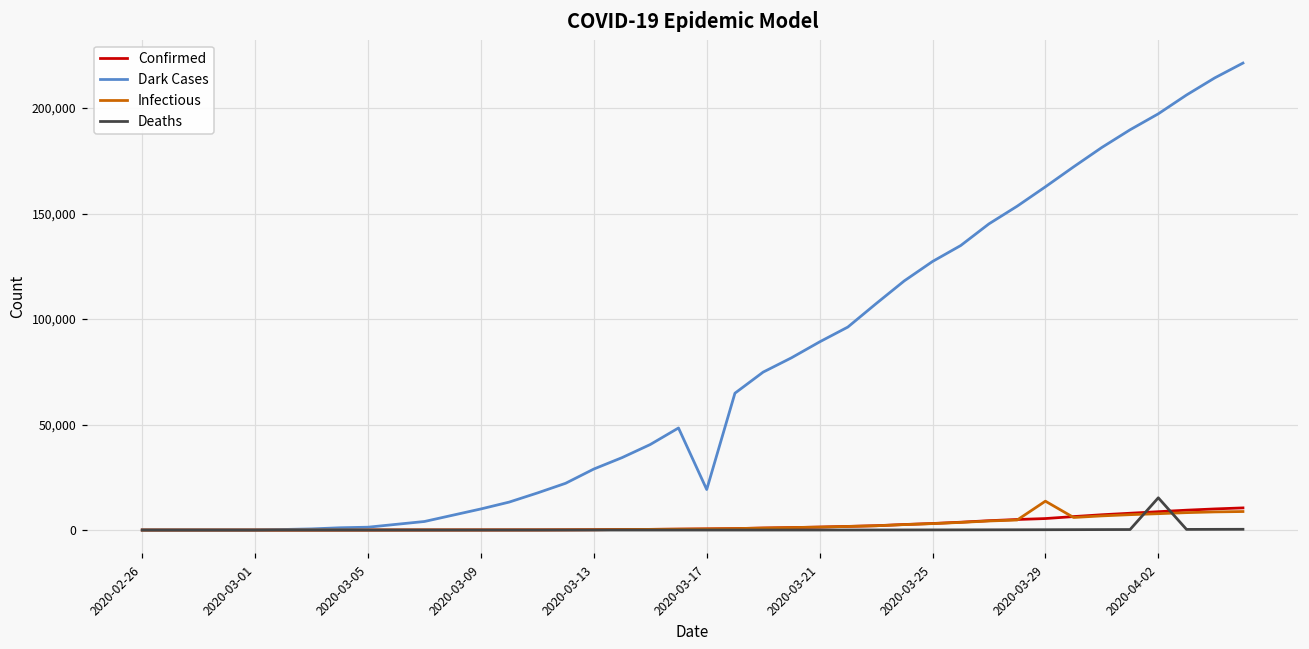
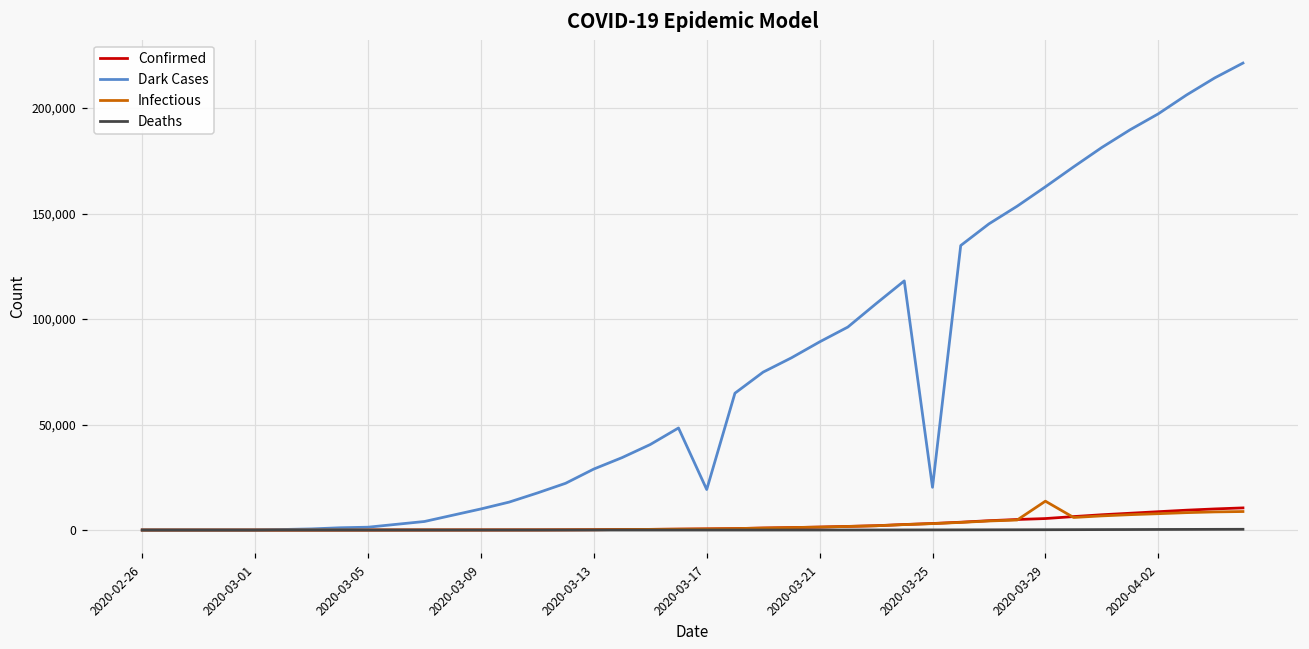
  {
    "Confirmed": {
      "2020-03-29": "5,000"
    },
    "Dark Cases": {
      "2020-03-09": "10,000",
      "2020-03-13": "29,000",
      "2020-03-17": "19,000",
      "2020-03-21": "89,000",
-     "2020-03-25": "127,000",
+     "2020-03-25": "20,000",
      "2020-03-29": "163,000",
      "2020-04-02": "197,000"
    },
    "Infectious": {
      "2020-03-29": "14,000"
    },
    "Deaths": {
      "2020-03-21": "0",
      "2020-03-25": "0",
      "2020-03-29": "0",
-     "2020-04-02": "15,000"
+     "2020-04-02": "0"
    }
  }
